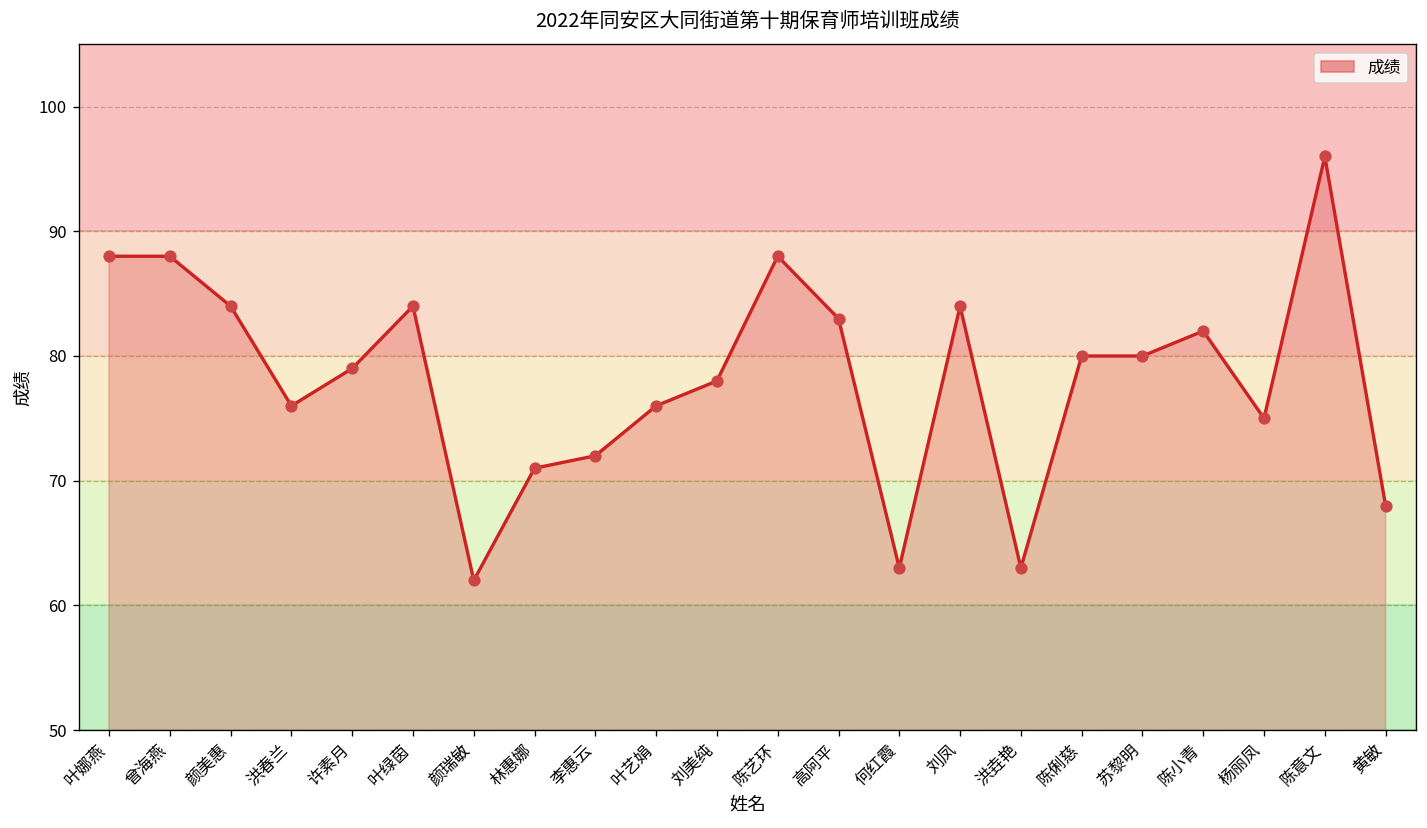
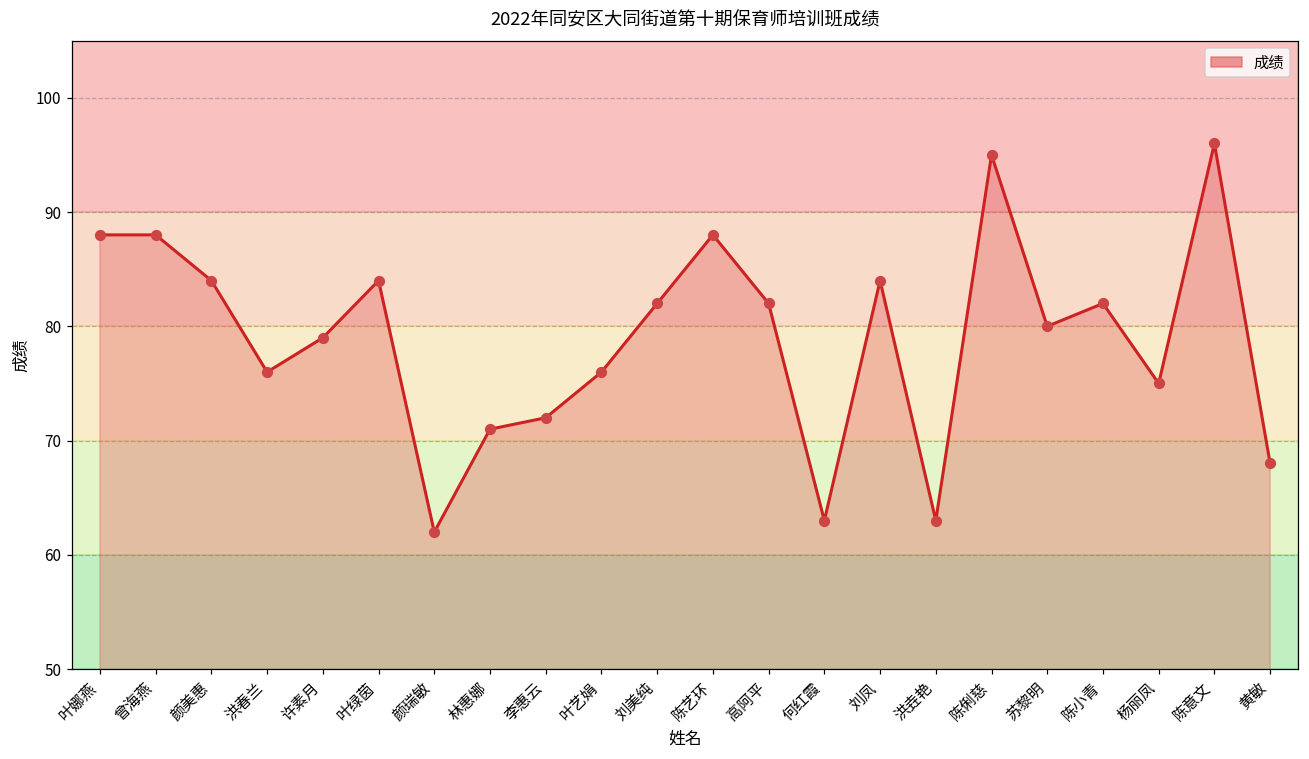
  {
    "叶娜燕": 88,
    "曾海燕": 88,
    "颜美惠": 84,
    "洪春兰": 76,
    "许素月": 79,
    "叶绿茵": 84,
    "颜瑞敏": 62,
    "林惠娜": 71,
    "李惠云": 72,
    "叶艺娟": 76,
-   "刘美纯": 78,
+   "刘美纯": 82,
    "陈艺环": 88,
-   "高阿平": 83,
+   "高阿平": 82,
    "何红霞": 63,
    "刘凤": 84,
    "洪垚艳": 63,
-   "陈俐慈": 80,
+   "陈俐慈": 95,
    "苏黎明": 80,
    "陈小青": 82,
    "杨丽凤": 75,
    "陈意文": 96,
    "黄敏": 68
  }
